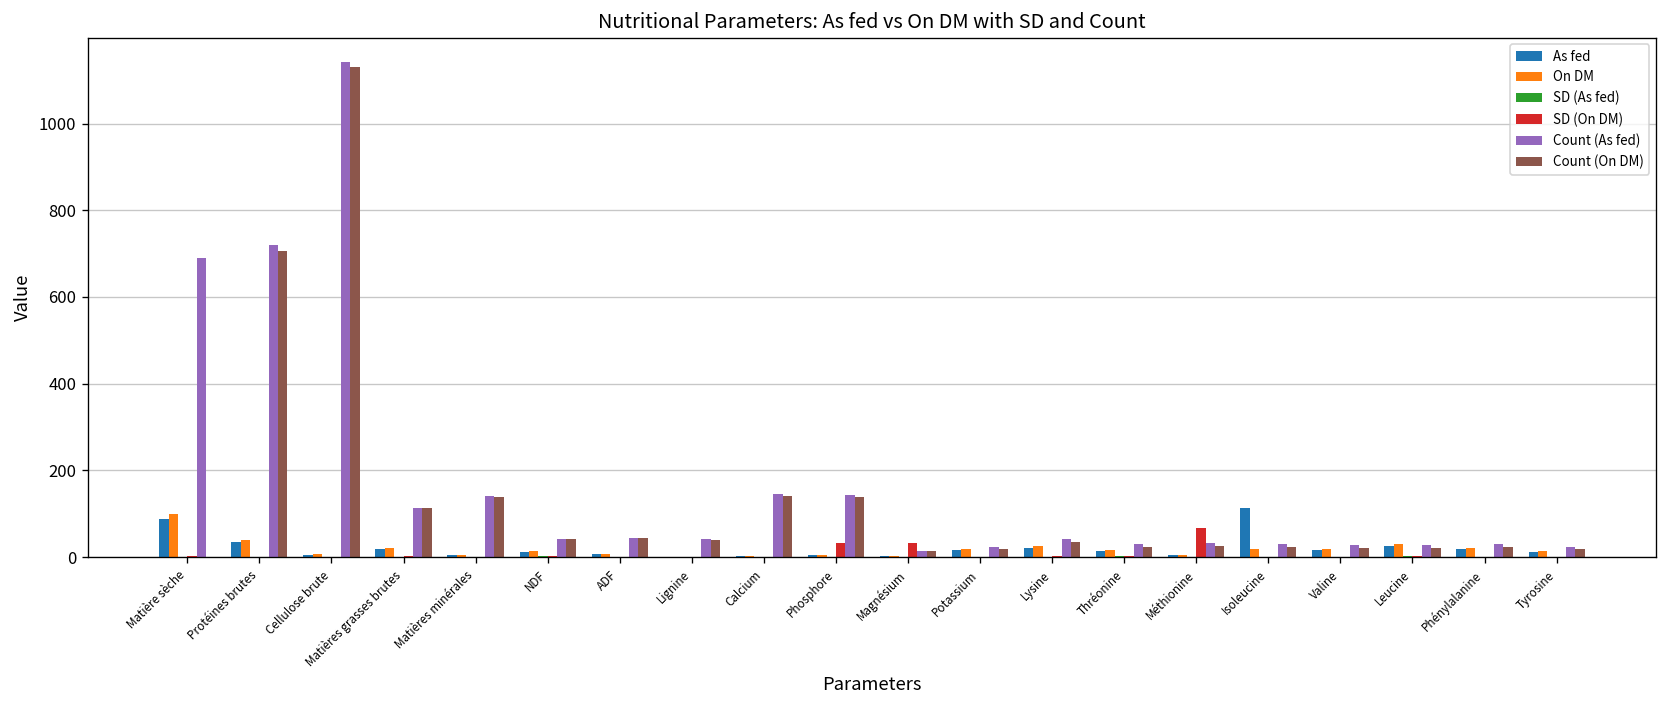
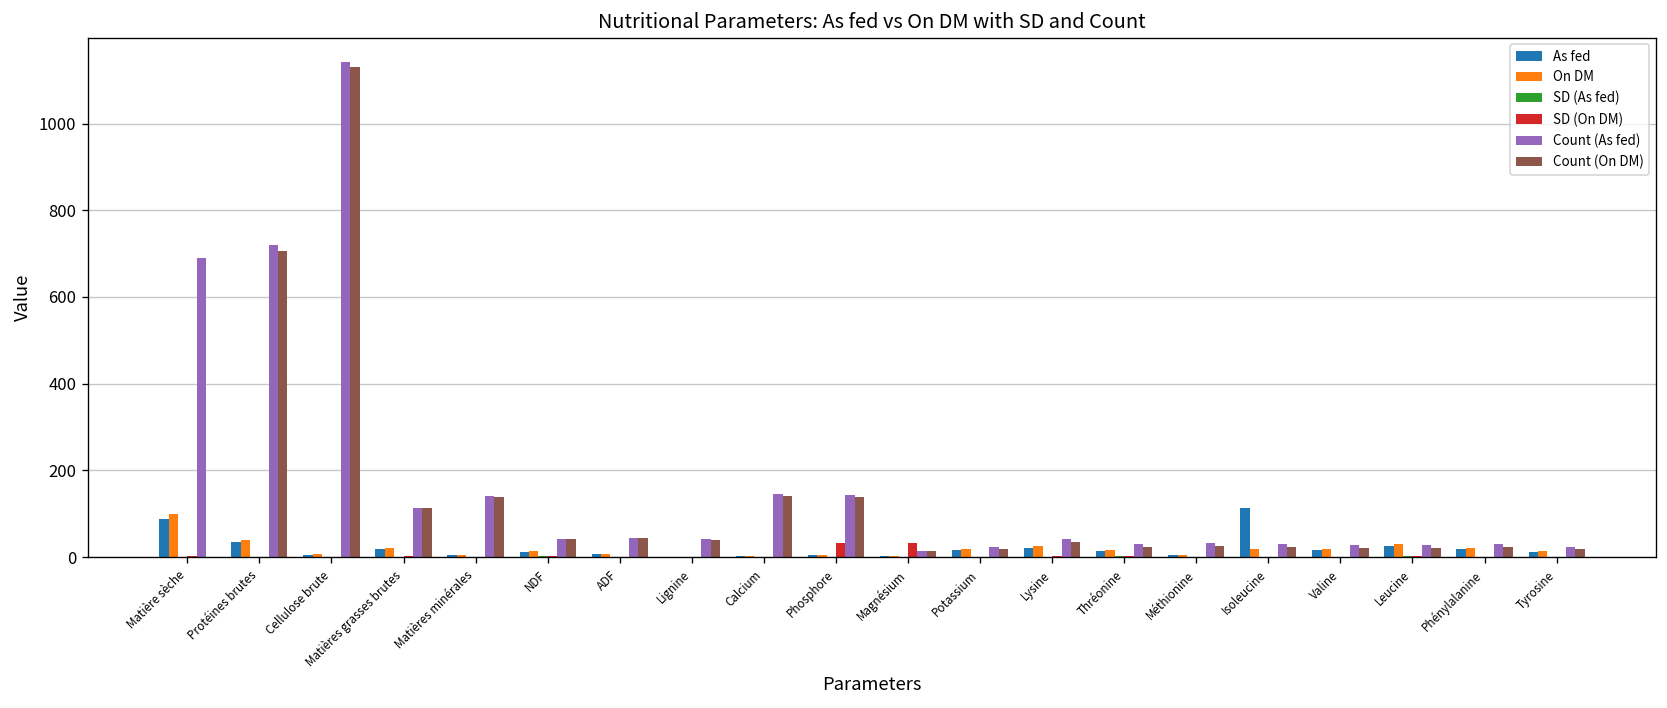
  {
    "As fed": {
      "Matière sèche": 90,
      "Protéines brutes": 40,
      "Matières grasses brutes": 20,
      "NDF": 10,
      "ADF": 10,
      "Potassium": 20,
      "Lysine": 20,
      "Thréonine": 10,
      "Isoleucine": 110,
      "Valine": 20,
      "Leucine": 30,
      "Phénylalanine": 20,
      "Tyrosine": 10
    },
    "On DM": {
      "Matière sèche": 100,
      "Protéines brutes": 40,
      "Matières grasses brutes": 20,
      "NDF": 10,
      "ADF": 10,
      "Potassium": 20,
      "Lysine": 30,
      "Thréonine": 20,
      "Isoleucine": 20,
      "Valine": 20,
      "Leucine": 30,
      "Phénylalanine": 20,
      "Tyrosine": 10
    },
    "SD (On DM)": {
      "Phosphore": 30,
      "Magnésium": 30,
-     "Méthionine": 70
+     "Méthionine": 0
    },
    "Count (As fed)": {
      "Matière sèche": 690,
      "Protéines brutes": 720,
      "Cellulose brute": 1140,
      "Matières grasses brutes": 110,
      "Matières minérales": 140,
      "NDF": 40,
      "ADF": 50,
      "Lignine": 40,
      "Calcium": 150,
      "Phosphore": 140,
      "Magnésium": 20,
      "Potassium": 20,
      "Lysine": 40,
      "Thréonine": 30,
      "Méthionine": 30,
      "Isoleucine": 30,
      "Valine": 30,
      "Leucine": 30,
      "Phénylalanine": 30,
      "Tyrosine": 20
    },
    "Count (On DM)": {
      "Matière sèche": 0,
      "Protéines brutes": 710,
      "Cellulose brute": 1130,
      "Matières grasses brutes": 110,
      "Matières minérales": 140,
      "NDF": 40,
      "ADF": 40,
      "Lignine": 40,
      "Calcium": 140,
      "Phosphore": 140,
      "Magnésium": 10,
      "Potassium": 20,
      "Lysine": 30,
      "Thréonine": 20,
      "Méthionine": 30,
      "Isoleucine": 20,
      "Valine": 20,
      "Leucine": 20,
      "Phénylalanine": 20,
      "Tyrosine": 20
    }
  }
